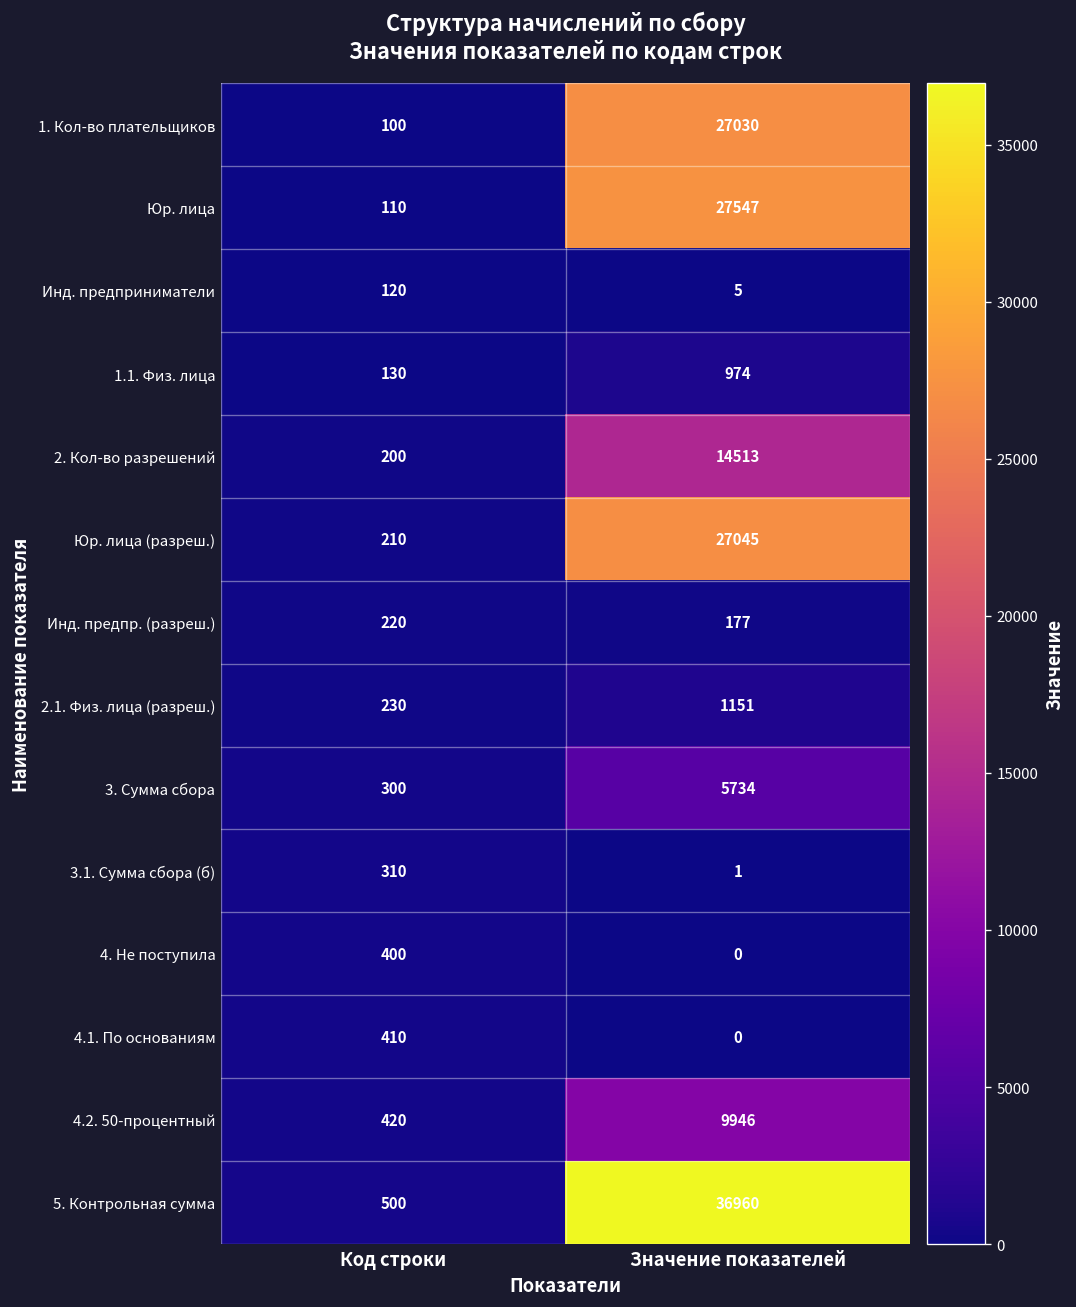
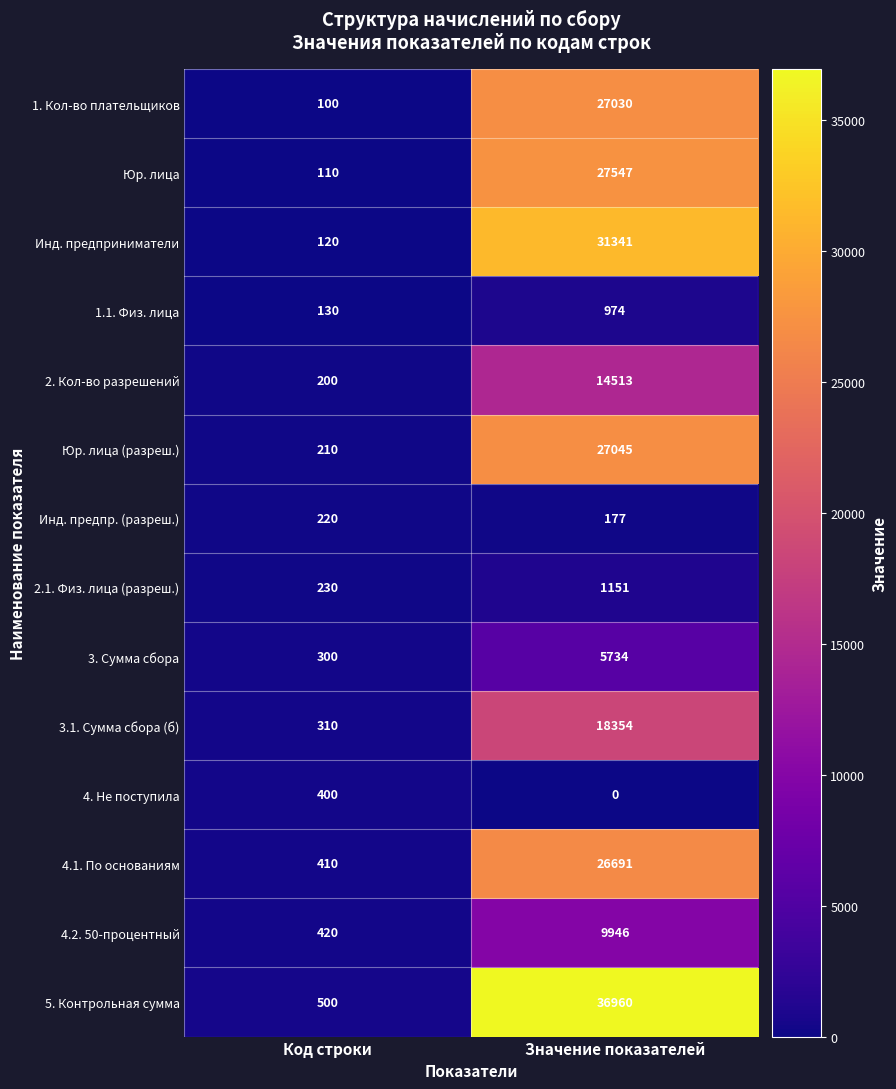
  {
    "1. Кол-во плательщиков": {
      "Код строки": 100,
      "Значение показателей": 27030
    },
    "Юр. лица": {
      "Код строки": 110,
      "Значение показателей": 27547
    },
    "Инд. предприниматели": {
      "Код строки": 120,
-     "Значение показателей": 5
+     "Значение показателей": 31341
    },
    "1.1. Физ. лица": {
      "Код строки": 130,
      "Значение показателей": 974
    },
    "2. Кол-во разрешений": {
      "Код строки": 200,
      "Значение показателей": 14513
    },
    "Юр. лица (разреш.)": {
      "Код строки": 210,
      "Значение показателей": 27045
    },
    "Инд. предпр. (разреш.)": {
      "Код строки": 220,
      "Значение показателей": 177
    },
    "2.1. Физ. лица (разреш.)": {
      "Код строки": 230,
      "Значение показателей": 1151
    },
    "3. Сумма сбора": {
      "Код строки": 300,
      "Значение показателей": 5734
    },
    "3.1. Сумма сбора (б)": {
      "Код строки": 310,
-     "Значение показателей": 1
+     "Значение показателей": 18354
    },
    "4. Не поступила": {
      "Код строки": 400,
      "Значение показателей": 0
    },
    "4.1. По основаниям": {
      "Код строки": 410,
-     "Значение показателей": 0
+     "Значение показателей": 26691
    },
    "4.2. 50-процентный": {
      "Код строки": 420,
      "Значение показателей": 9946
    },
    "5. Контрольная сумма": {
      "Код строки": 500,
      "Значение показателей": 36960
    }
  }
